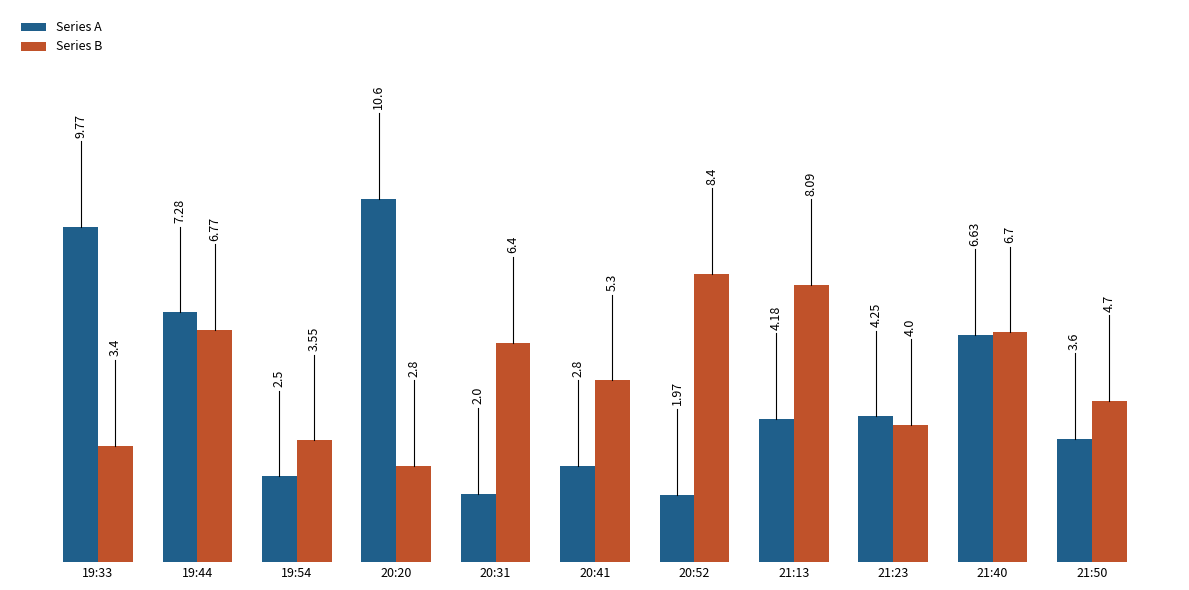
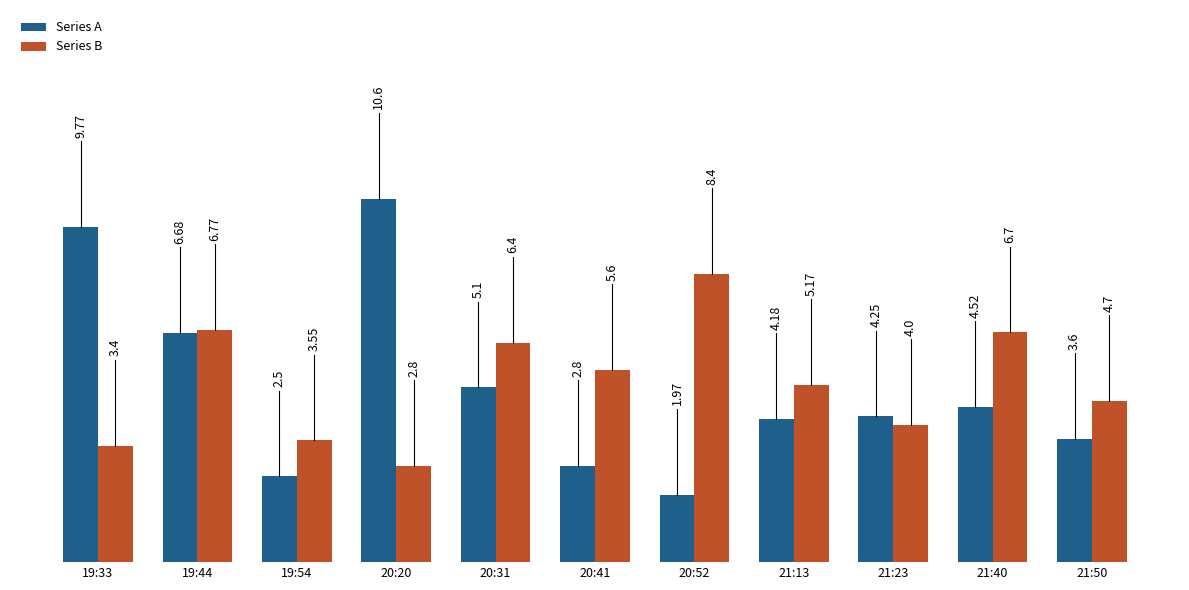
  {
    "Series A": {
-     "19:44": 7.28,
-     "20:31": 2.0,
-     "21:40": 6.63
+     "19:44": 6.68,
+     "20:31": 5.1,
+     "21:40": 4.52
    },
    "Series B": {
-     "20:41": 5.3,
-     "21:13": 8.09
+     "20:41": 5.6,
+     "21:13": 5.17
    }
  }
